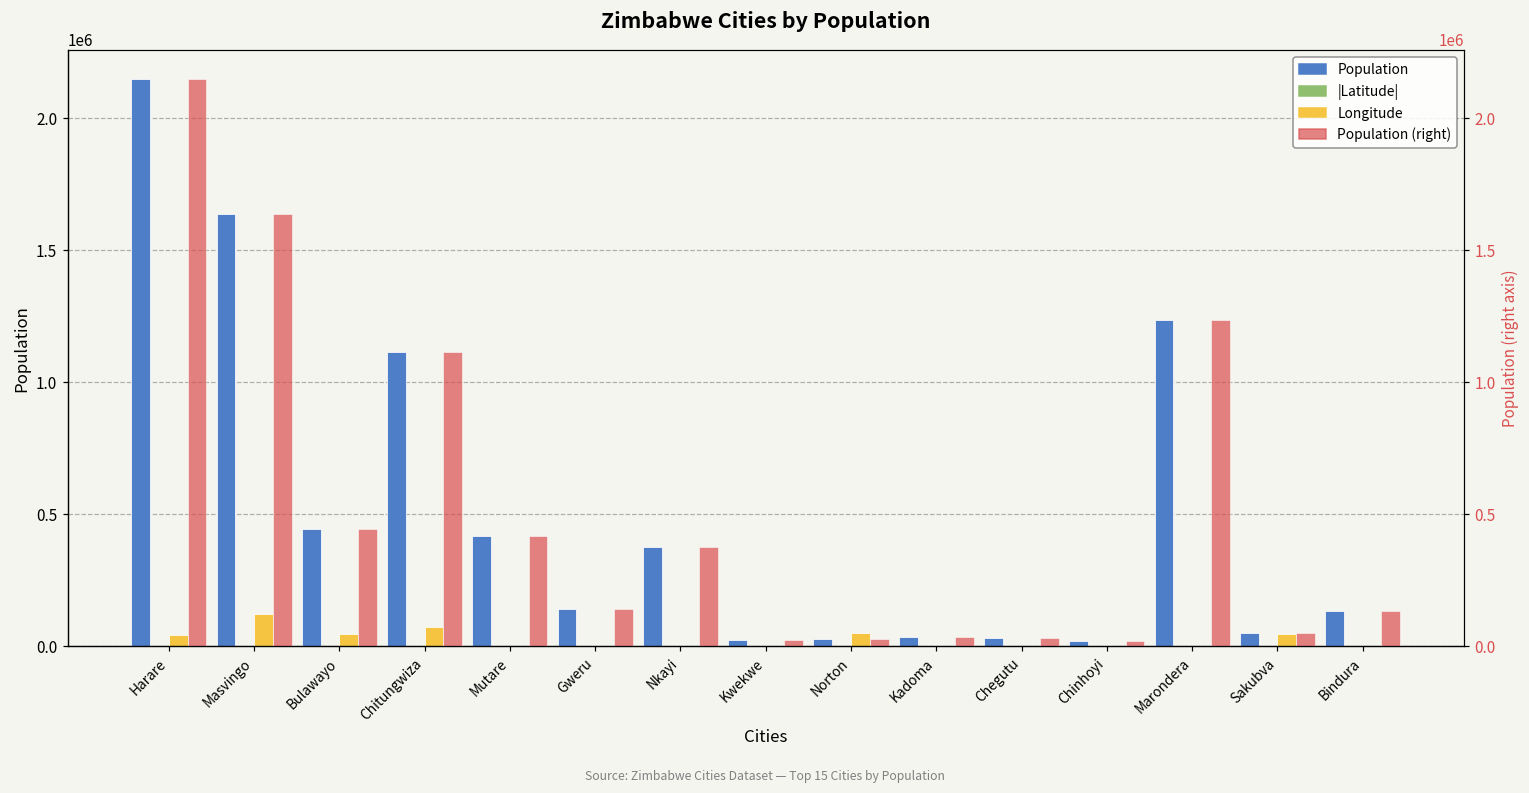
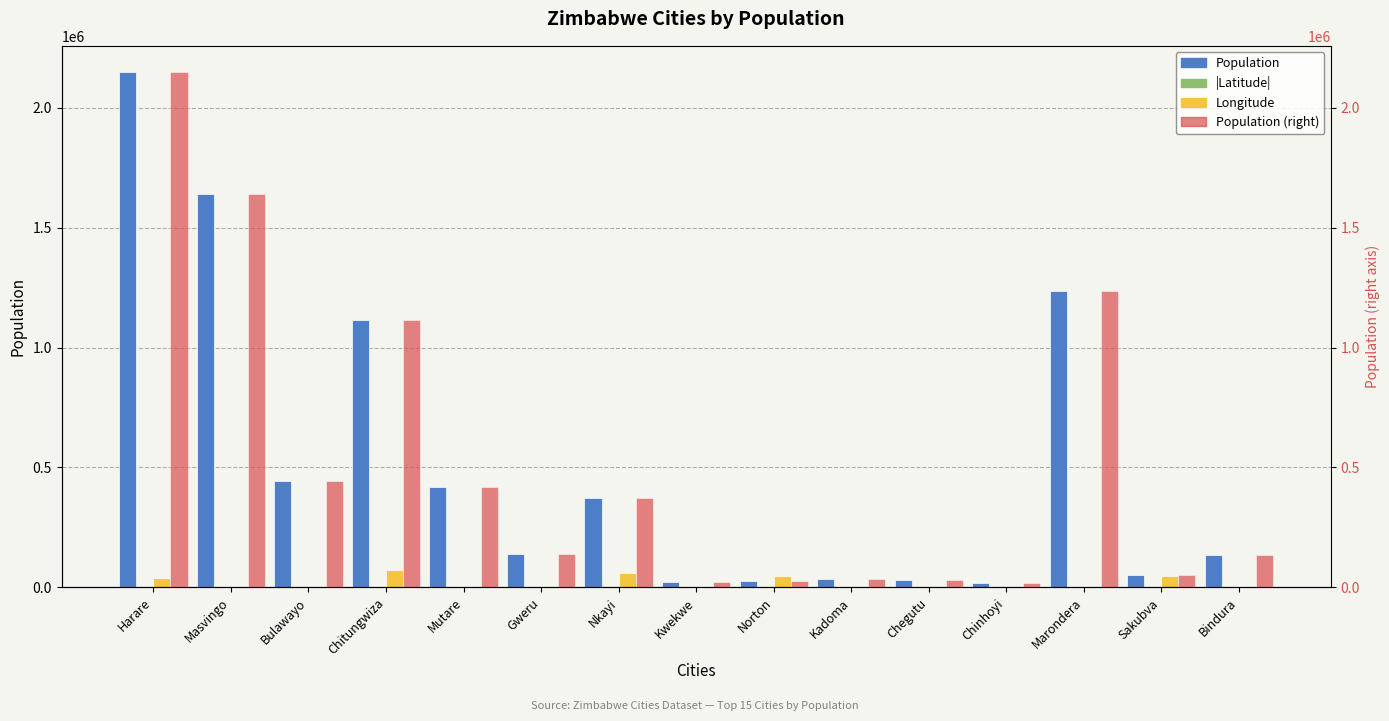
  {
    "Population": {
      "Harare": 2150000,
      "Masvingo": 1640000,
      "Bulawayo": 440000,
      "Chitungwiza": 1110000,
      "Mutare": 420000,
      "Gweru": 140000,
      "Nkayi": 370000,
      "Kwekwe": 20000,
      "Norton": 30000,
      "Kadoma": 30000,
      "Chegutu": 30000,
      "Chinhoyi": 20000,
      "Marondera": 1240000,
      "Sakubva": 50000,
      "Bindura": 130000
    },
    "Longitude": {
      "Harare": 40000,
-     "Masvingo": 120000,
-     "Bulawayo": 40000,
+     "Masvingo": 0,
+     "Bulawayo": 0,
      "Chitungwiza": 70000,
-     "Nkayi": 0,
+     "Nkayi": 60000,
      "Norton": 50000,
      "Sakubva": 50000
    },
    "Population (right)": {
      "Harare": 2150000,
      "Masvingo": 1640000,
      "Bulawayo": 440000,
      "Chitungwiza": 1110000,
      "Mutare": 420000,
      "Gweru": 140000,
      "Nkayi": 370000,
      "Kwekwe": 20000,
      "Norton": 30000,
      "Kadoma": 30000,
      "Chegutu": 30000,
      "Chinhoyi": 20000,
      "Marondera": 1240000,
      "Sakubva": 50000,
      "Bindura": 130000
    }
  }
